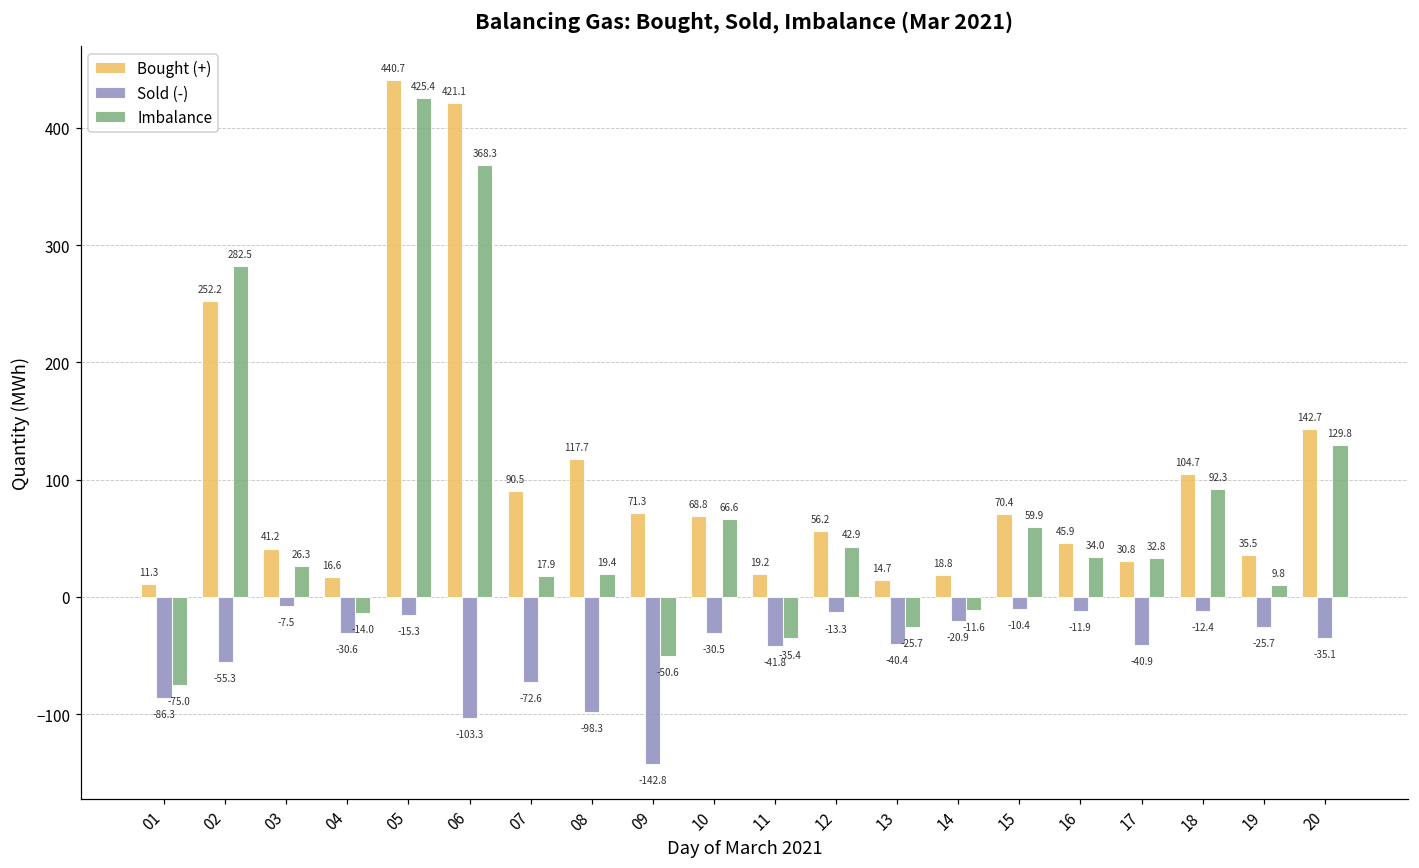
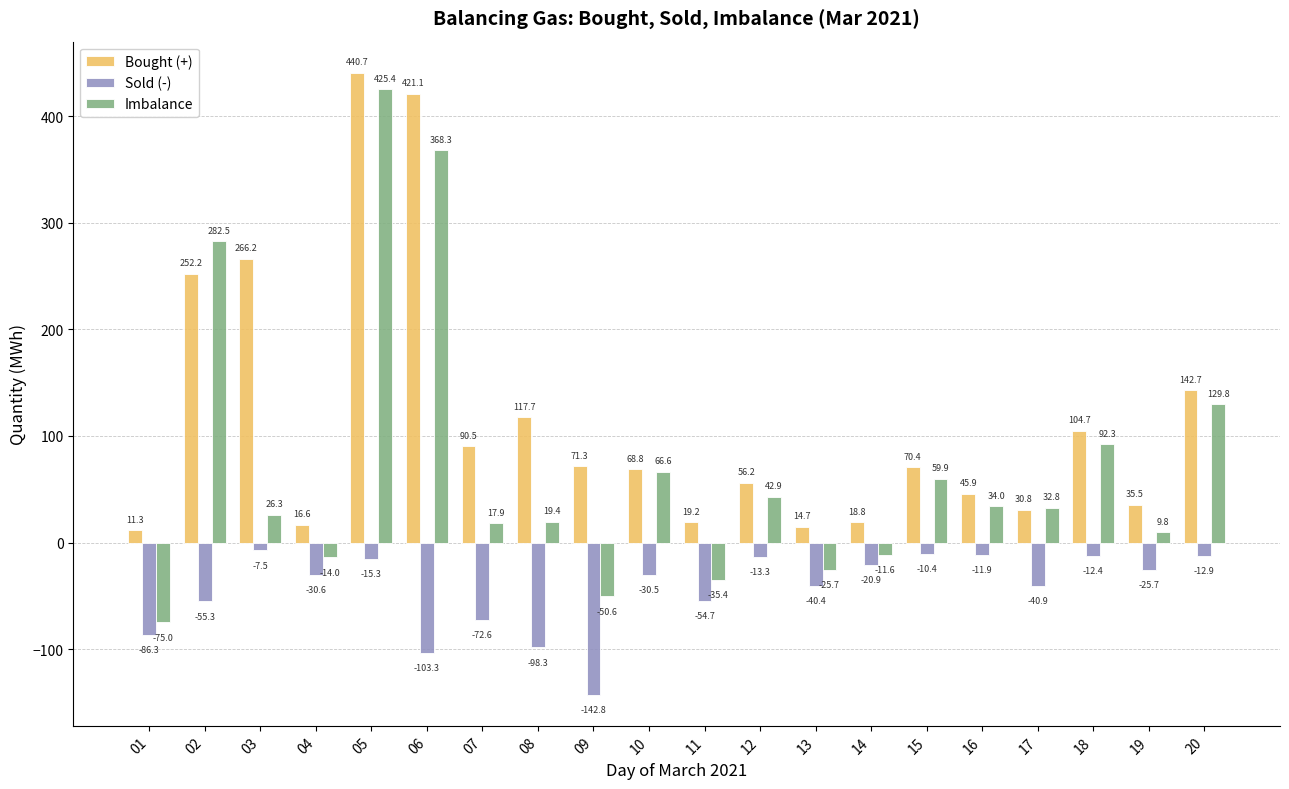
  {
    "Bought (+)": {
      "01": 11.3,
      "02": 252.2,
-     "03": 41.2,
+     "03": 266.2,
      "04": 16.6,
      "05": 440.7,
      "06": 421.1,
      "07": 90.5,
      "08": 117.7,
      "09": 71.3,
      "10": 68.8,
      "11": 19.2,
      "12": 56.2,
      "13": 14.7,
      "14": 18.8,
      "15": 70.4,
      "16": 45.9,
      "17": 30.8,
      "18": 104.7,
      "19": 35.5,
      "20": 142.7
    },
    "Sold (-)": {
      "01": -86.3,
      "02": -55.3,
      "03": -7.5,
      "04": -30.6,
      "05": -15.3,
      "06": -103.3,
      "07": -72.6,
      "08": -98.3,
      "09": -142.8,
      "10": -30.5,
-     "11": -41.8,
+     "11": -54.7,
      "12": -13.3,
      "13": -40.4,
      "14": -20.9,
      "15": -10.4,
      "16": -11.9,
      "17": -40.9,
      "18": -12.4,
      "19": -25.7,
-     "20": -35.1
+     "20": -12.9
    },
    "Imbalance": {
      "01": -75.0,
      "02": 282.5,
      "03": 26.3,
      "04": -14.0,
      "05": 425.4,
      "06": 368.3,
      "07": 17.9,
      "08": 19.4,
      "09": -50.6,
      "10": 66.6,
      "11": -35.4,
      "12": 42.9,
      "13": -25.7,
      "14": -11.6,
      "15": 59.9,
      "16": 34.0,
      "17": 32.8,
      "18": 92.3,
      "19": 9.8,
      "20": 129.8
    }
  }
